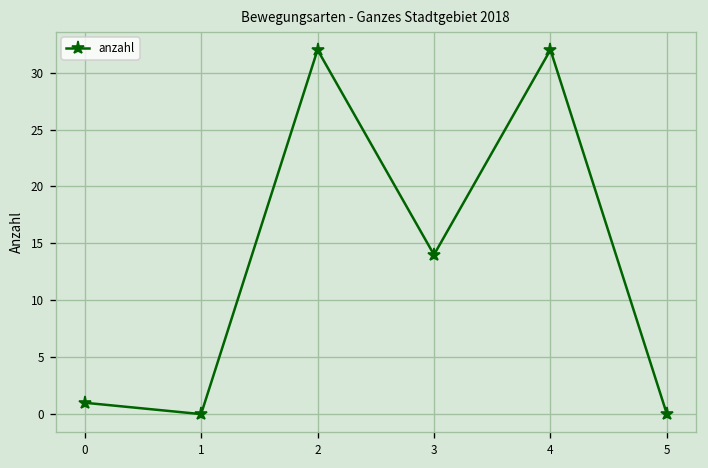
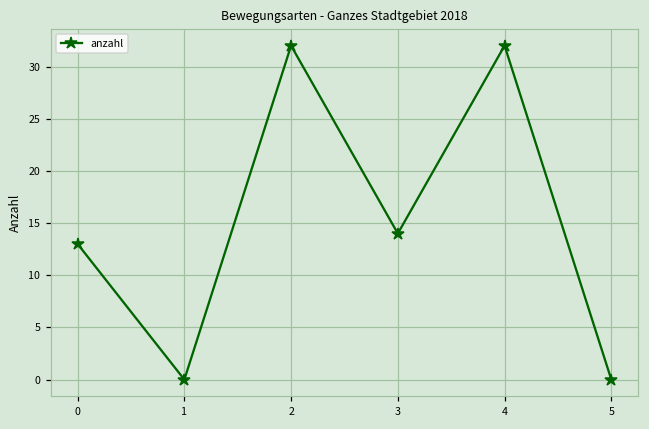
  {
-   "0": 1,
+   "0": 13,
    "1": 0,
    "2": 32,
    "3": 14,
    "4": 32,
    "5": 0
  }
